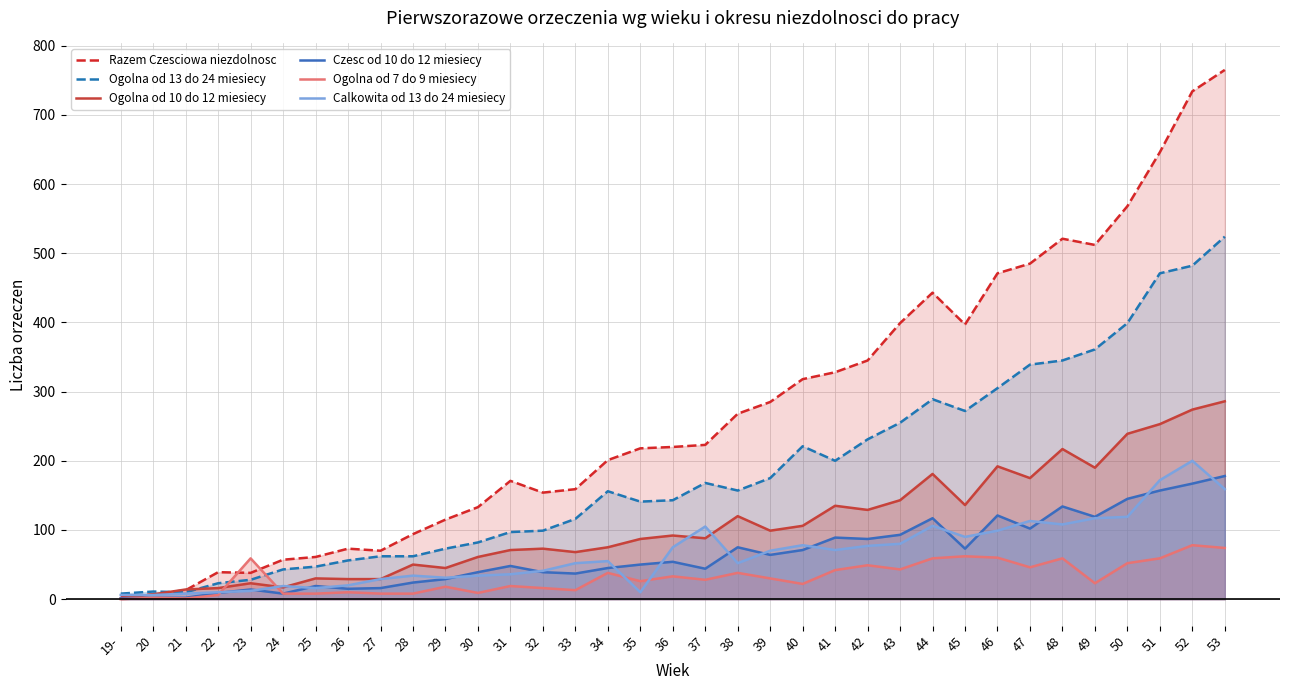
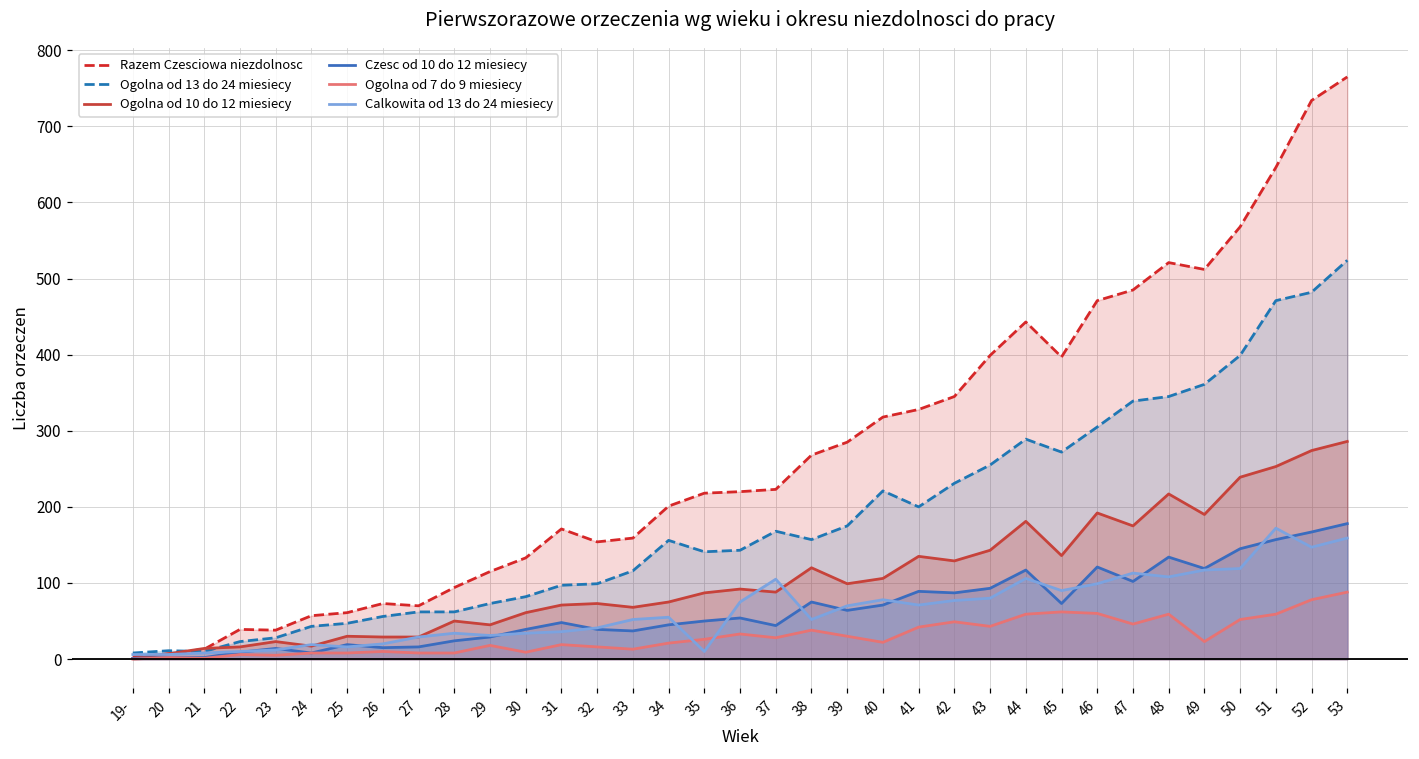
  {
    "Ogolna od 7 do 9 miesiecy": {
-     "23": 60,
+     "23": 10,
      "25": 10,
      "26": 10,
      "27": 10,
      "28": 10,
      "29": 20,
      "30": 10,
      "31": 20,
      "32": 20,
      "33": 10,
-     "34": 40,
+     "34": 20,
      "35": 30,
      "36": 30,
      "37": 30,
      "38": 40,
      "39": 30,
      "40": 20,
      "41": 40,
      "42": 50,
      "43": 40,
      "44": 60,
      "45": 60,
      "46": 60,
      "47": 50,
      "48": 60,
      "49": 20,
      "50": 50,
      "51": 60,
      "52": 80,
-     "53": 70
+     "53": 90
    },
    "Calkowita od 13 do 24 miesiecy": {
      "26": 20,
      "28": 30,
      "30": 30,
      "31": 40,
      "33": 50,
      "34": 60,
      "35": 10,
      "36": 80,
      "37": 110,
      "38": 50,
      "39": 70,
      "40": 80,
      "41": 70,
      "42": 80,
      "43": 80,
      "44": 110,
      "45": 90,
      "46": 100,
      "47": 110,
      "48": 110,
      "50": 120,
      "51": 170,
-     "52": 200,
+     "52": 150,
      "53": 160
    }
  }
